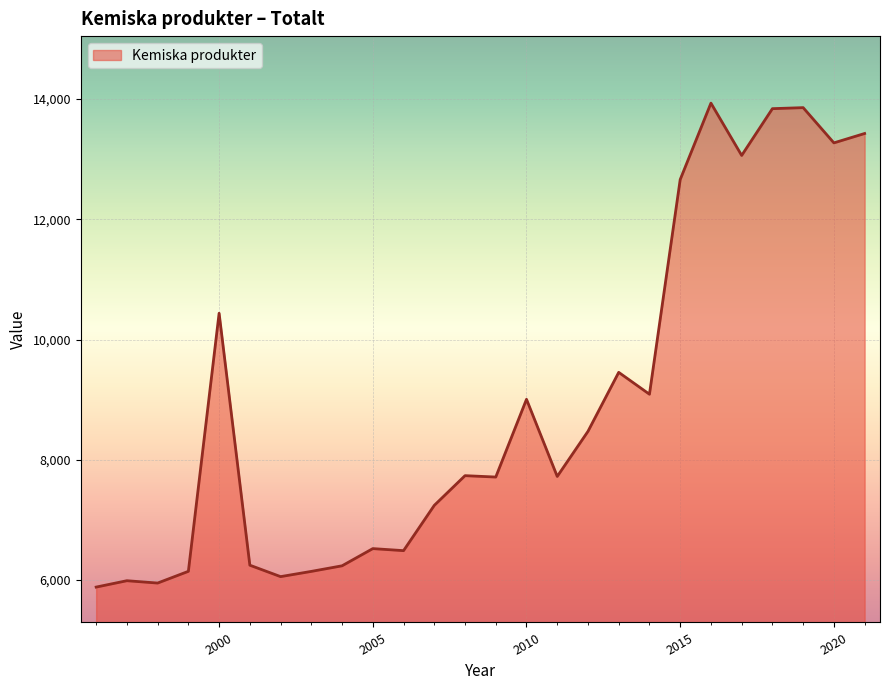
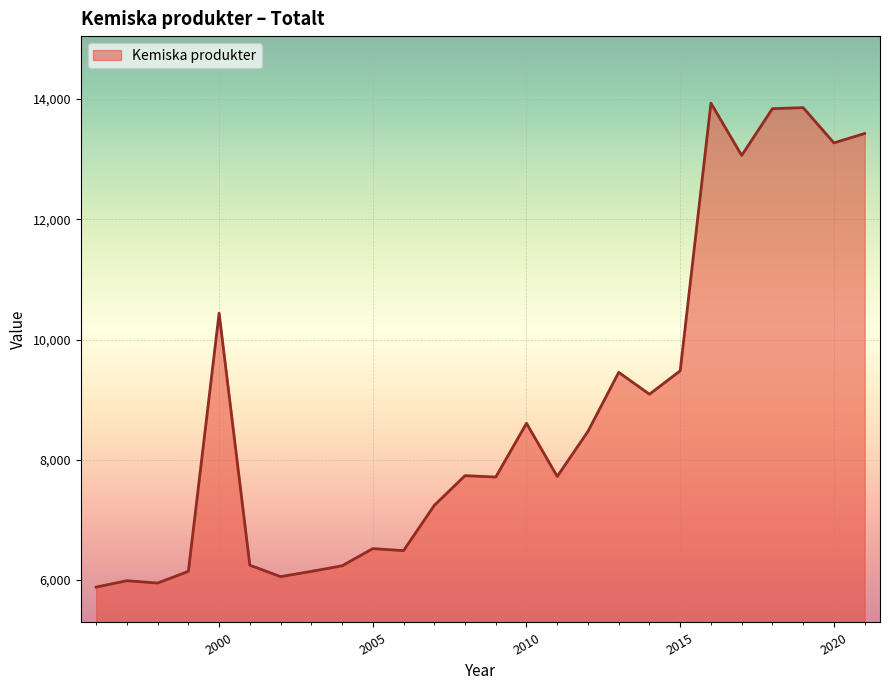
  {
    "2000": "10,400",
    "2005": "6,500",
-   "2010": "9,000",
-   "2015": "12,700",
+   "2010": "8,600",
+   "2015": "9,500",
    "2020": "13,300"
  }
